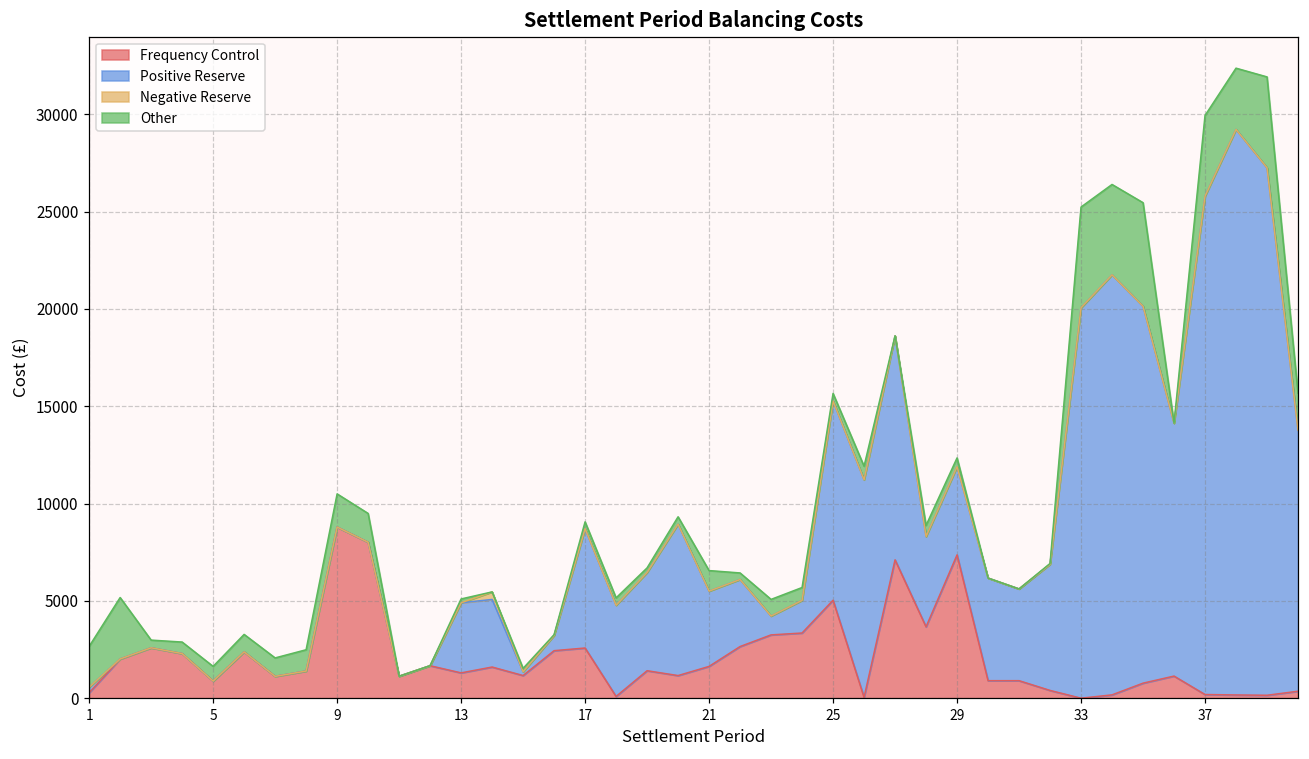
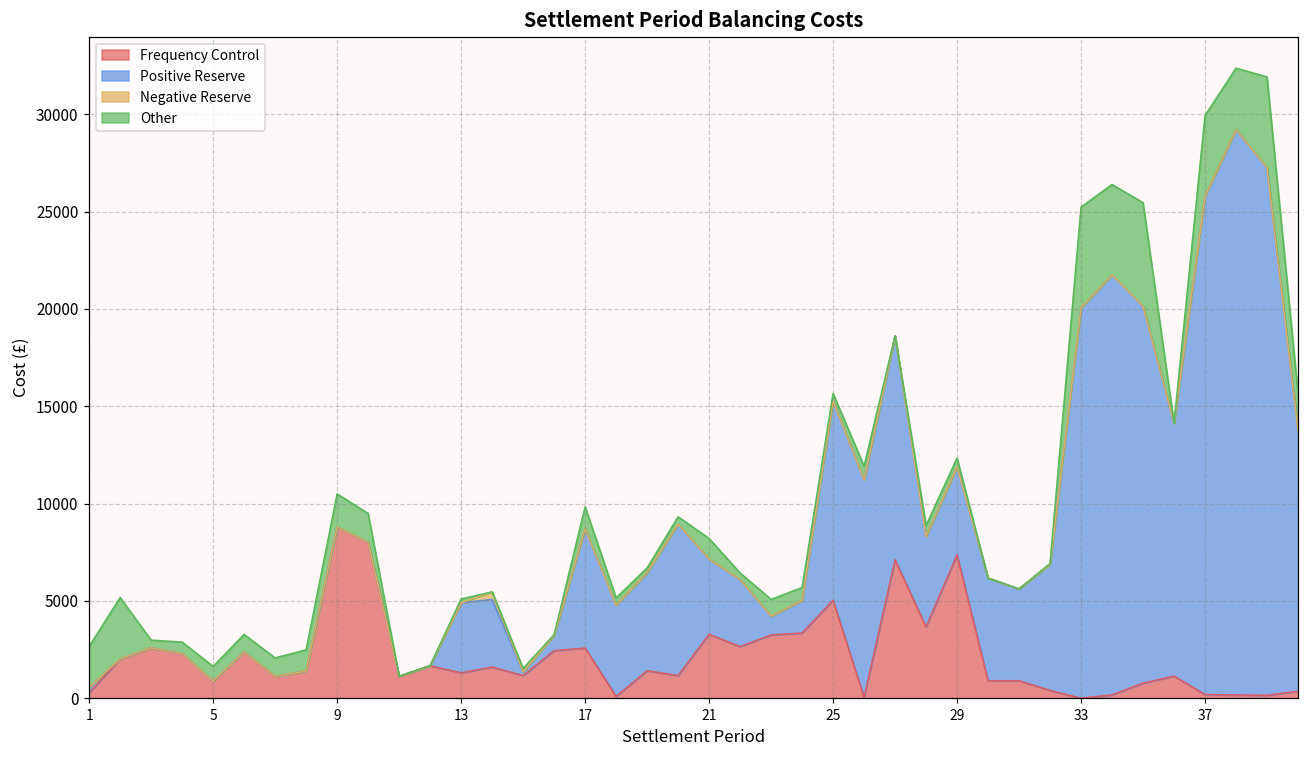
  {
    "Frequency Control": {
      "1": 300,
      "13": 1300,
      "17": 2600,
-     "21": 1600,
+     "21": 3300,
      "25": 5000,
      "29": 7400,
      "33": 0,
      "37": 200
    },
    "Other": {
      "1": 2100,
      "5": 800,
      "9": 1700,
      "13": 200,
-     "17": 300,
+     "17": 1100,
      "21": 1100,
      "25": 400,
      "29": 400,
      "33": 5200,
      "37": 4100
    }
  }
